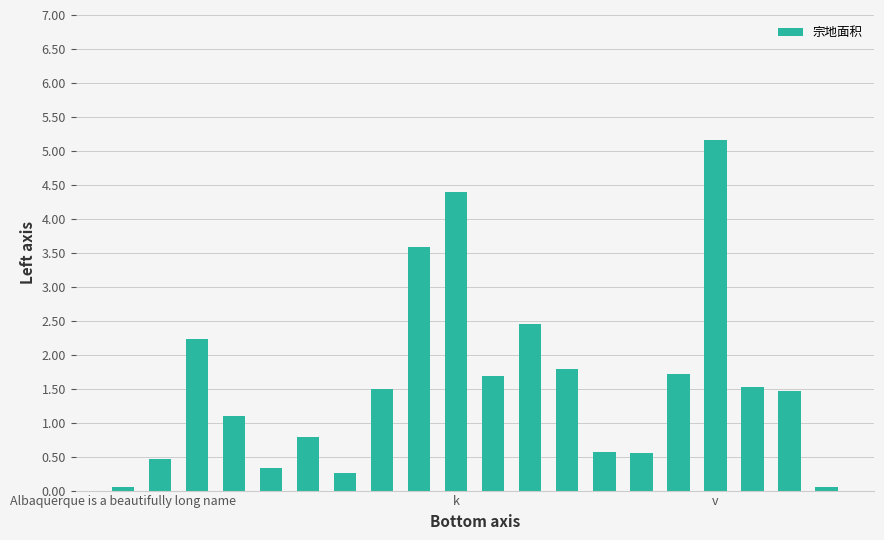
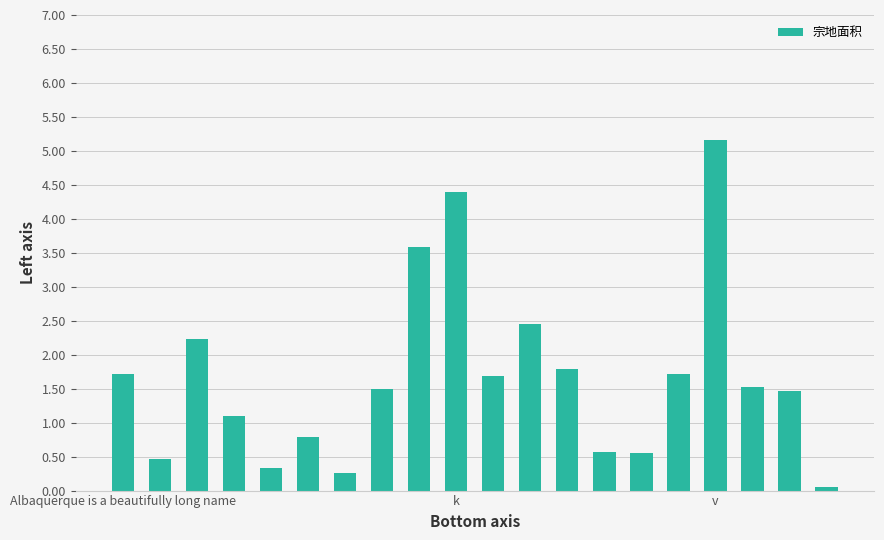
  {
-   "Albaquerque is a beautifully long name": 0.1,
+   "Albaquerque is a beautifully long name": 1.7,
    "k": 4.4,
    "v": 5.2
  }
